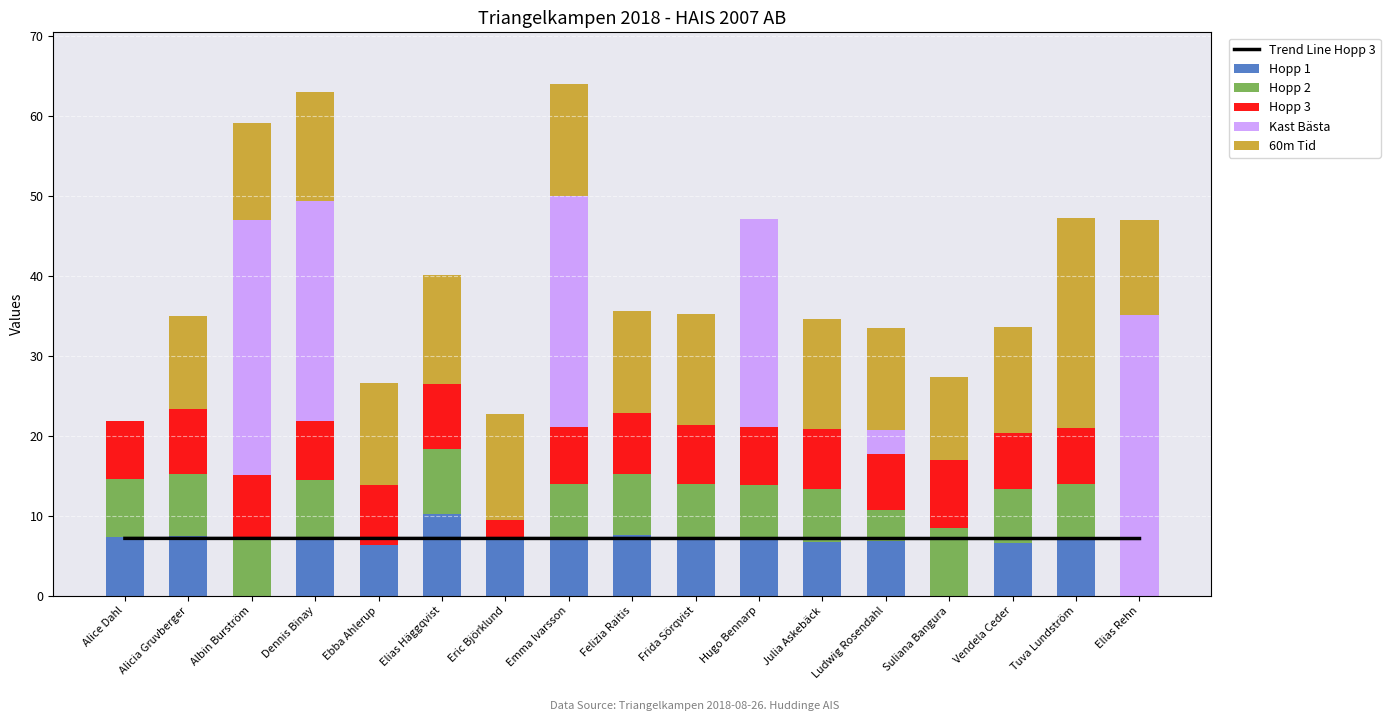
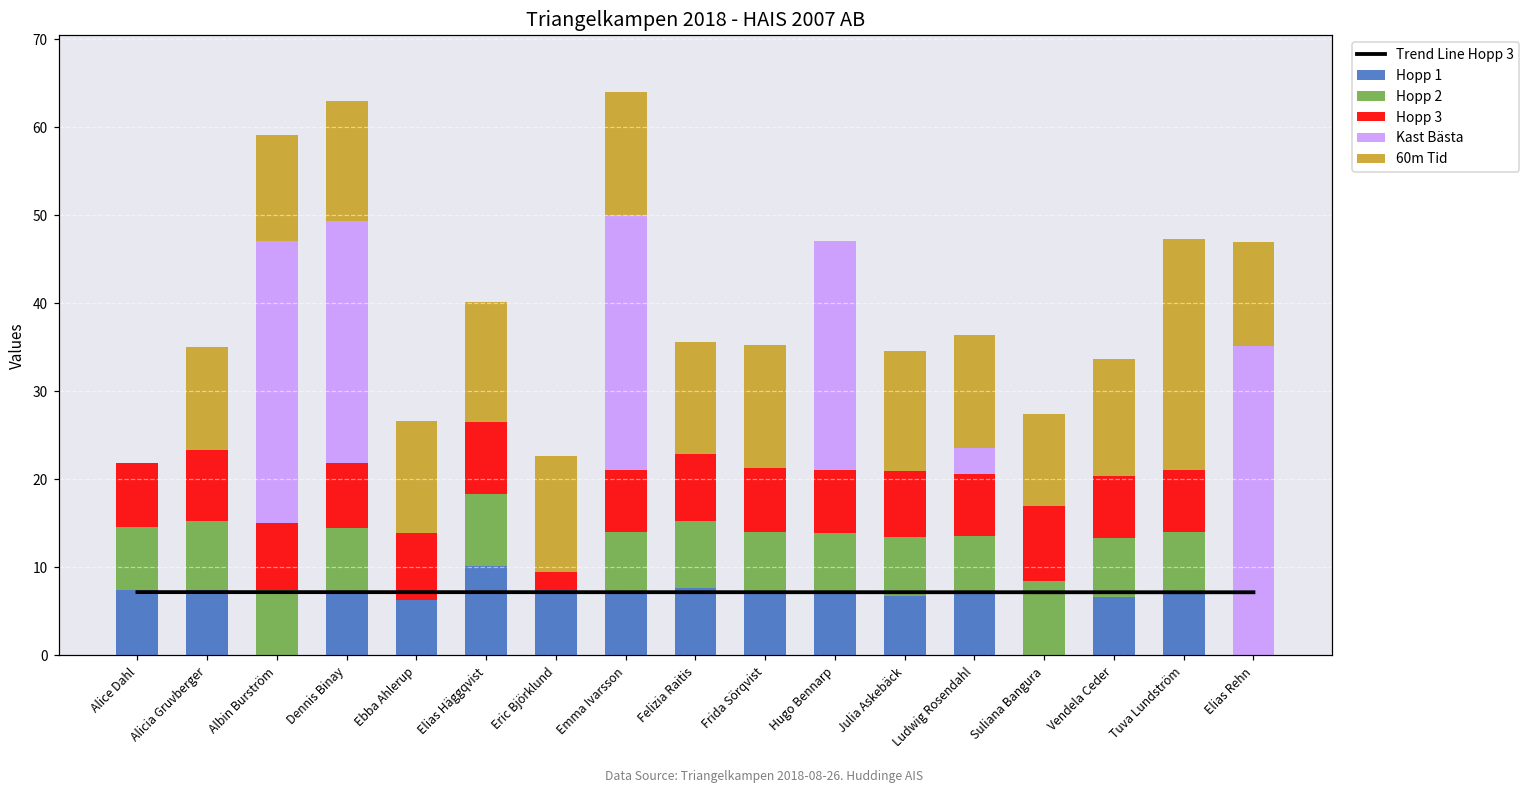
  {
    "Trend Line Hopp 3": {
      "Alice Dahl": 7,
      "Elias Rehn": 7
    },
    "Hopp 1": {
      "Alice Dahl": 7,
      "Alicia Gruvberger": 7,
      "Albin Burström": 0,
      "Dennis Binay": 7,
      "Ebba Ahlerup": 6,
      "Elias Häggqvist": 10,
      "Eric Björklund": 7,
      "Emma Ivarsson": 7,
      "Felizia Raitis": 8,
      "Frida Sörqvist": 7,
      "Hugo Bennarp": 7,
      "Julia Askebäck": 7,
      "Ludwig Rosendahl": 7,
      "Suliana Bangura": 0,
      "Vendela Ceder": 7,
      "Tuva Lundström": 7,
      "Elias Rehn": 0
    },
    "Hopp 2": {
      "Alice Dahl": 7,
      "Alicia Gruvberger": 8,
      "Albin Burström": 7,
      "Dennis Binay": 7,
      "Ebba Ahlerup": 0,
      "Elias Häggqvist": 8,
      "Eric Björklund": 0,
      "Emma Ivarsson": 7,
      "Felizia Raitis": 8,
      "Frida Sörqvist": 7,
      "Hugo Bennarp": 7,
      "Julia Askebäck": 7,
-     "Ludwig Rosendahl": 4,
+     "Ludwig Rosendahl": 7,
      "Suliana Bangura": 8,
      "Vendela Ceder": 7,
      "Tuva Lundström": 7,
      "Elias Rehn": 0
    },
    "Hopp 3": {
      "Alice Dahl": 7,
      "Alicia Gruvberger": 8,
      "Albin Burström": 8,
      "Dennis Binay": 7,
      "Ebba Ahlerup": 8,
      "Elias Häggqvist": 8,
      "Eric Björklund": 2,
      "Emma Ivarsson": 7,
      "Felizia Raitis": 8,
      "Frida Sörqvist": 7,
      "Hugo Bennarp": 7,
      "Julia Askebäck": 7,
      "Ludwig Rosendahl": 7,
      "Suliana Bangura": 9,
      "Vendela Ceder": 7,
      "Tuva Lundström": 7,
      "Elias Rehn": 0
    },
    "Kast Bästa": {
      "Alice Dahl": 0,
      "Alicia Gruvberger": 0,
      "Albin Burström": 32,
      "Dennis Binay": 27,
      "Ebba Ahlerup": 0,
      "Elias Häggqvist": 0,
      "Eric Björklund": 0,
      "Emma Ivarsson": 29,
      "Felizia Raitis": 0,
      "Frida Sörqvist": 0,
      "Hugo Bennarp": 26,
      "Julia Askebäck": 0,
      "Ludwig Rosendahl": 3,
      "Suliana Bangura": 0,
      "Vendela Ceder": 0,
      "Tuva Lundström": 0,
      "Elias Rehn": 35
    },
    "60m Tid": {
      "Alice Dahl": 0,
      "Alicia Gruvberger": 12,
      "Albin Burström": 12,
      "Dennis Binay": 14,
      "Ebba Ahlerup": 13,
      "Elias Häggqvist": 14,
      "Eric Björklund": 13,
      "Emma Ivarsson": 14,
      "Felizia Raitis": 13,
      "Frida Sörqvist": 14,
      "Hugo Bennarp": 0,
      "Julia Askebäck": 14,
      "Ludwig Rosendahl": 13,
      "Suliana Bangura": 10,
      "Vendela Ceder": 13,
      "Tuva Lundström": 26,
      "Elias Rehn": 12
    }
  }
